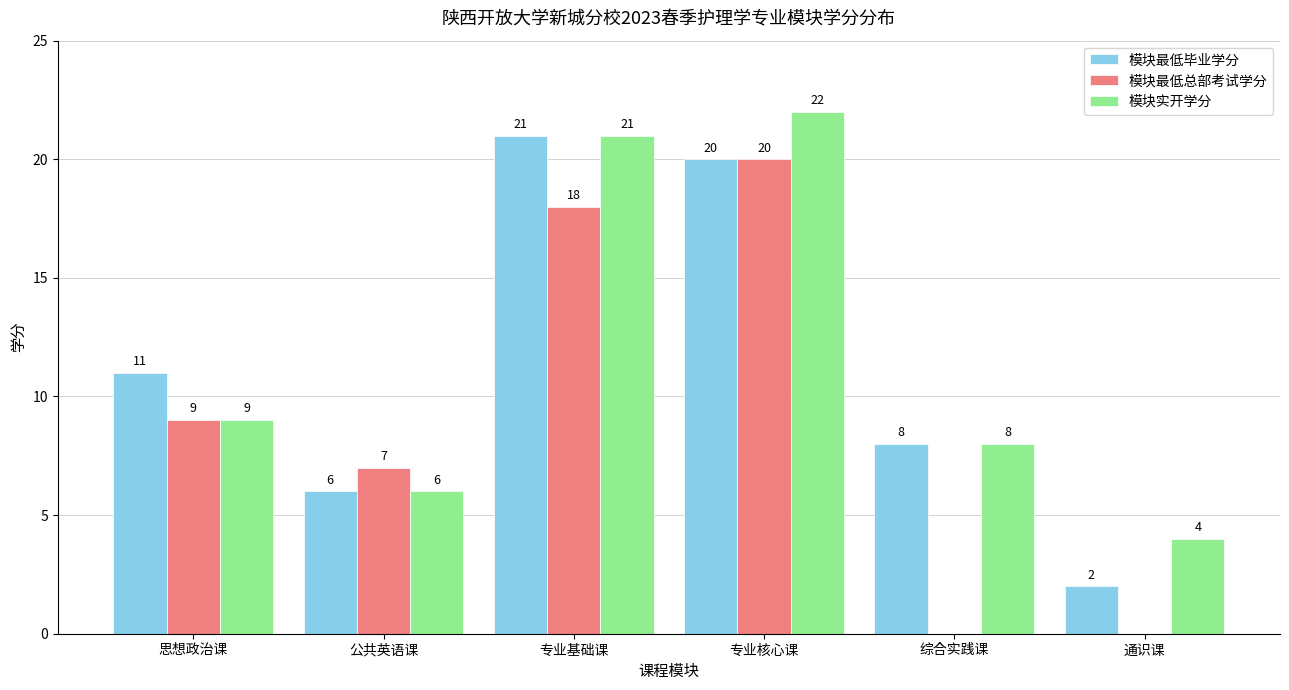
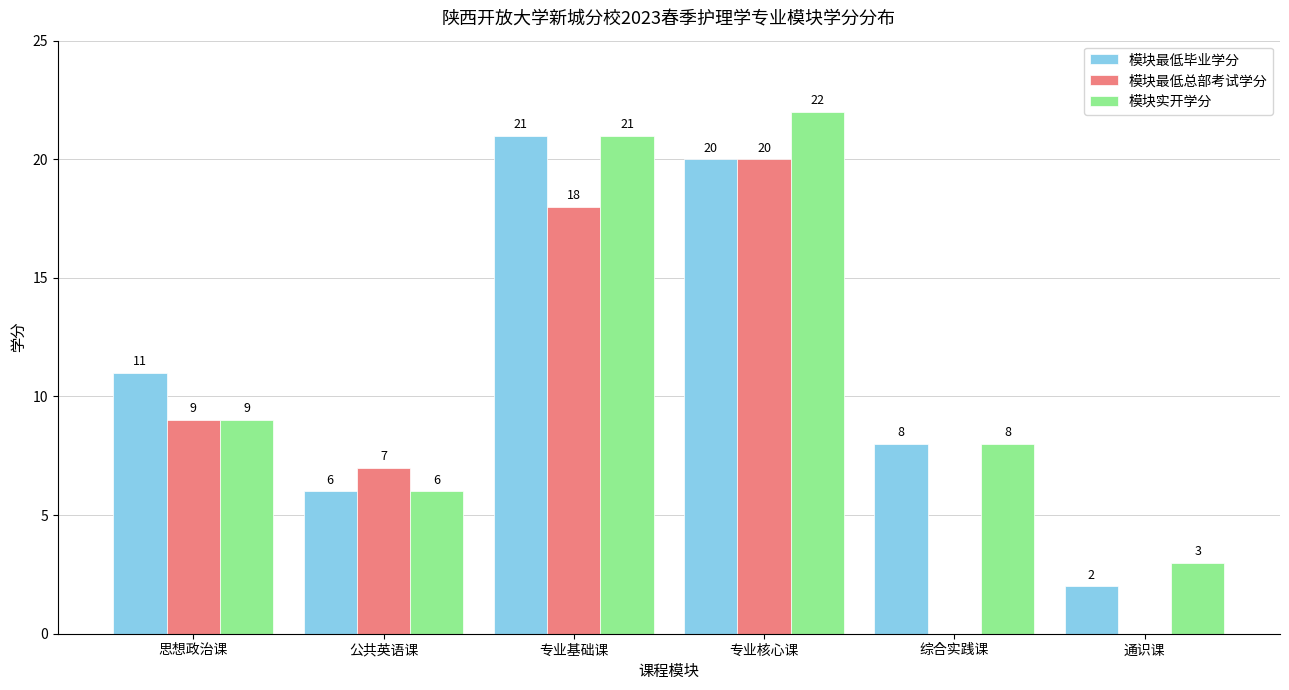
  {
    "模块最低毕业学分": {
      "思想政治课": 11,
      "公共英语课": 6,
      "专业基础课": 21,
      "专业核心课": 20,
      "综合实践课": 8,
      "通识课": 2
    },
    "模块最低总部考试学分": {
      "思想政治课": 9,
      "公共英语课": 7,
      "专业基础课": 18,
      "专业核心课": 20
    },
    "模块实开学分": {
      "思想政治课": 9,
      "公共英语课": 6,
      "专业基础课": 21,
      "专业核心课": 22,
      "综合实践课": 8,
-     "通识课": 4
+     "通识课": 3
    }
  }
